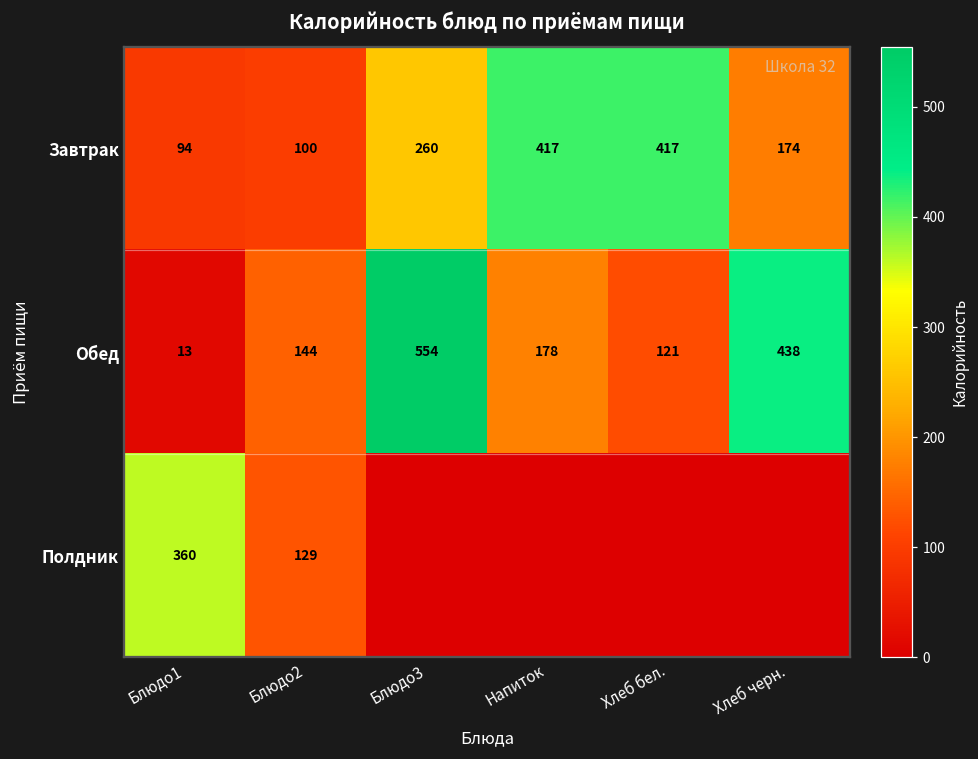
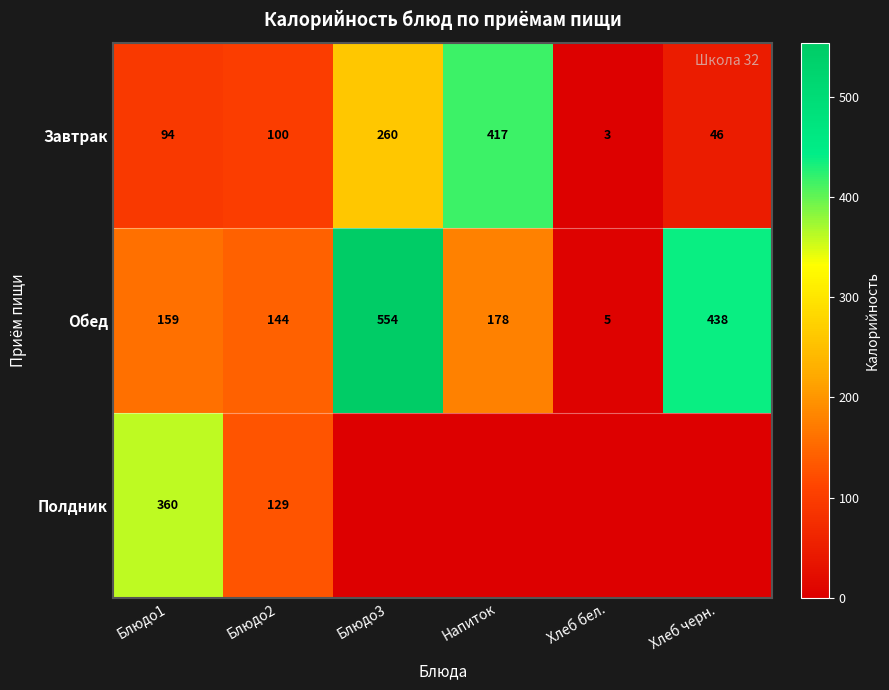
  {
    "Завтрак": {
      "Блюдо1": 94,
      "Блюдо2": 100,
      "Блюдо3": 260,
      "Напиток": 417,
-     "Хлеб бел.": 417,
-     "Хлеб черн.": 174
+     "Хлеб бел.": 3,
+     "Хлеб черн.": 46
    },
    "Обед": {
-     "Блюдо1": 13,
+     "Блюдо1": 159,
      "Блюдо2": 144,
      "Блюдо3": 554,
      "Напиток": 178,
-     "Хлеб бел.": 121,
+     "Хлеб бел.": 5,
      "Хлеб черн.": 438
    },
    "Полдник": {
      "Блюдо1": 360,
      "Блюдо2": 129
    }
  }
